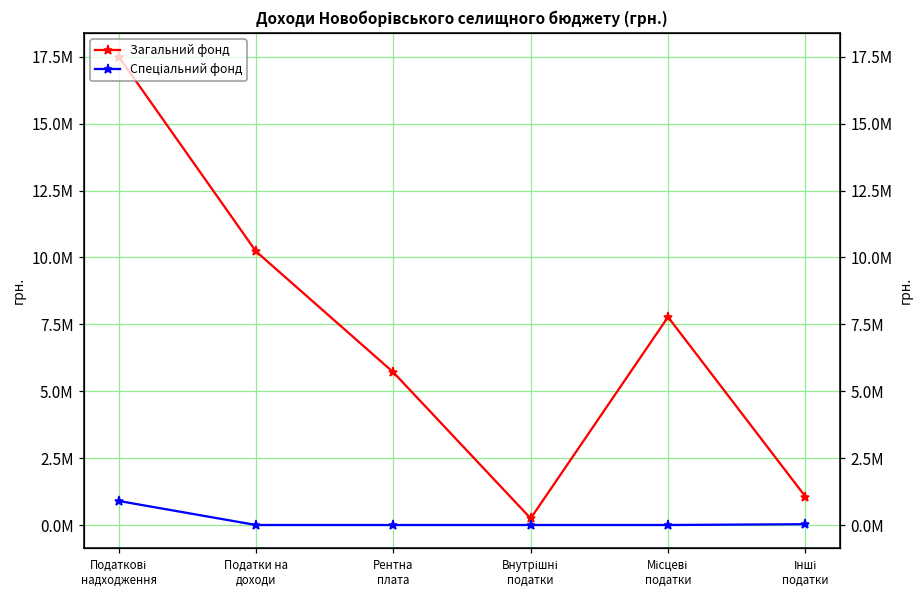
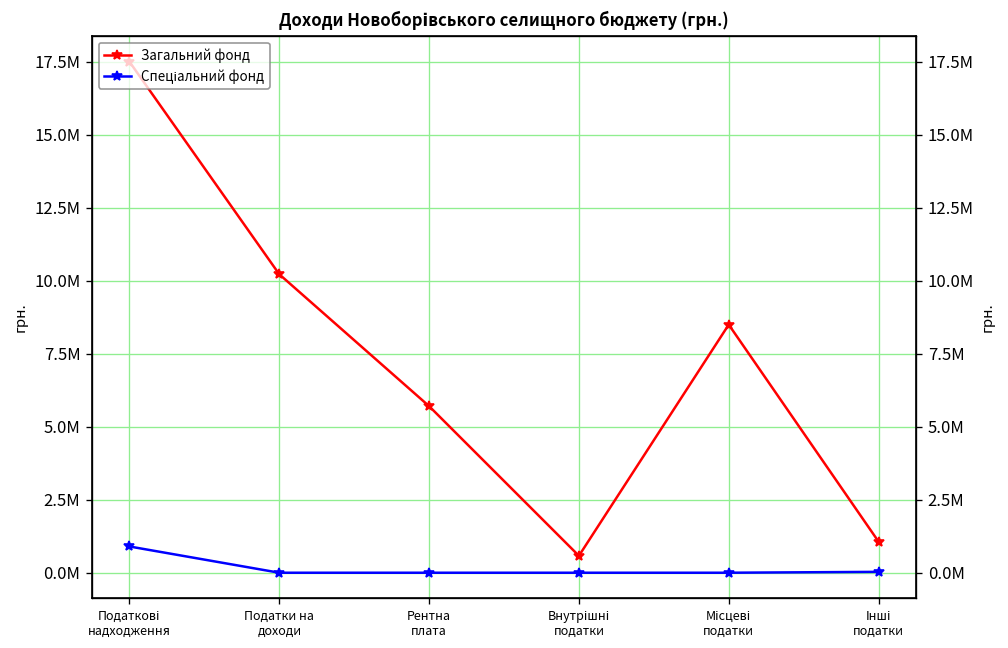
  {
    "Загальний фонд": {
      "Податки на доходи": 10200000,
      "Рентна плата": 5700000,
-     "Внутрішні податки": 200000,
-     "Місцеві податки": 7800000,
+     "Внутрішні податки": 600000,
+     "Місцеві податки": 8500000,
      "Інші податки": 1100000
    },
    "Спеціальний фонд": {
      "Податкові надходження": 900000,
      "Податки на доходи": 0,
      "Рентна плата": 0,
      "Внутрішні податки": 0,
      "Місцеві податки": 0,
      "Інші податки": 0
    }
  }
